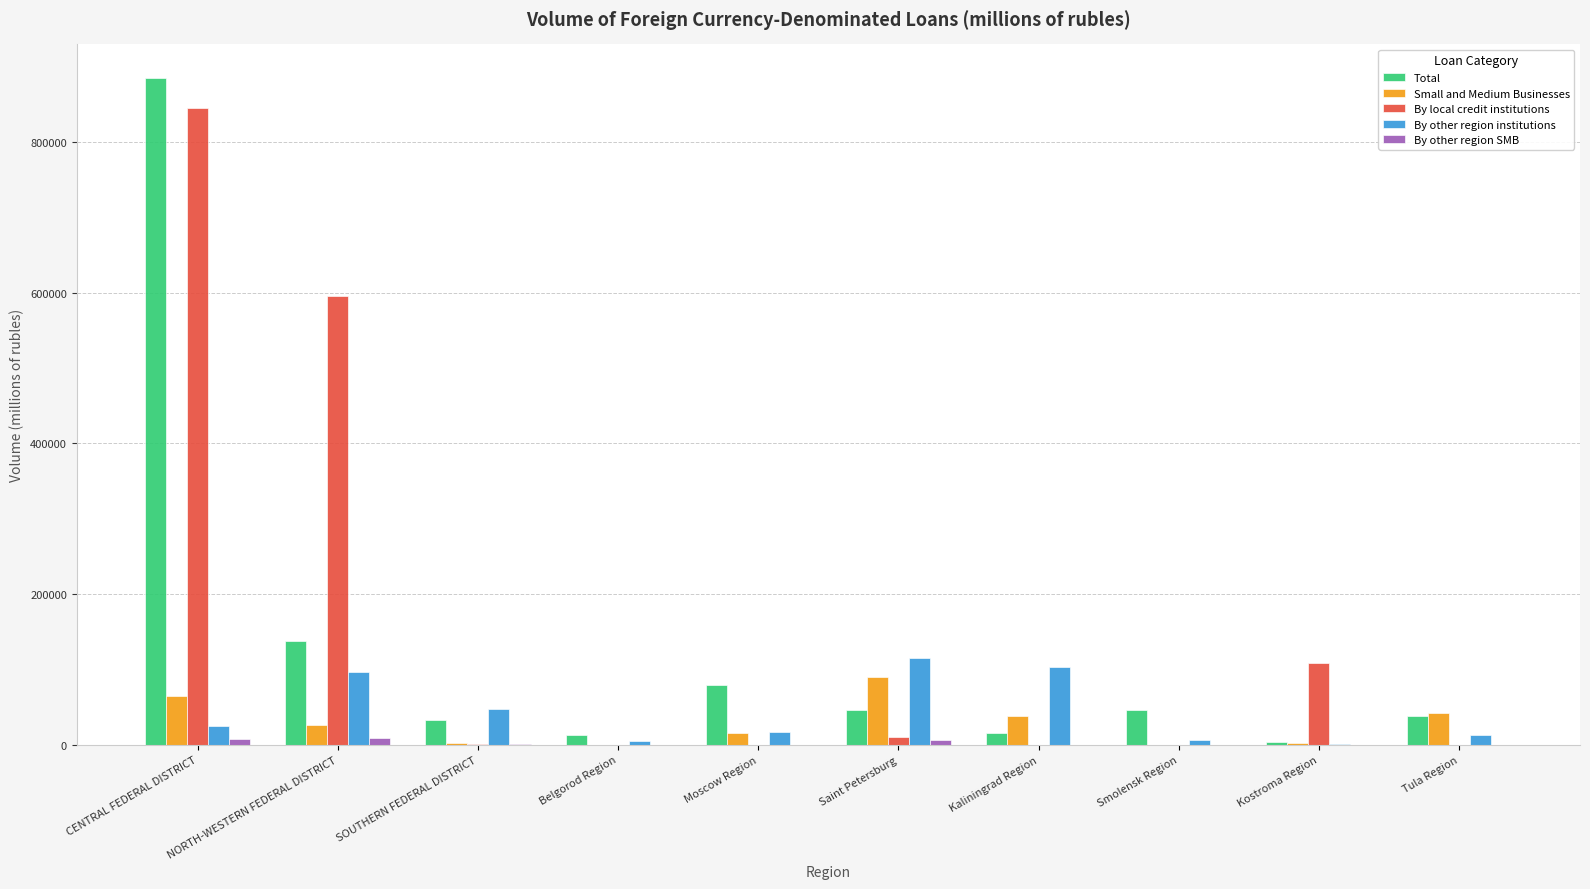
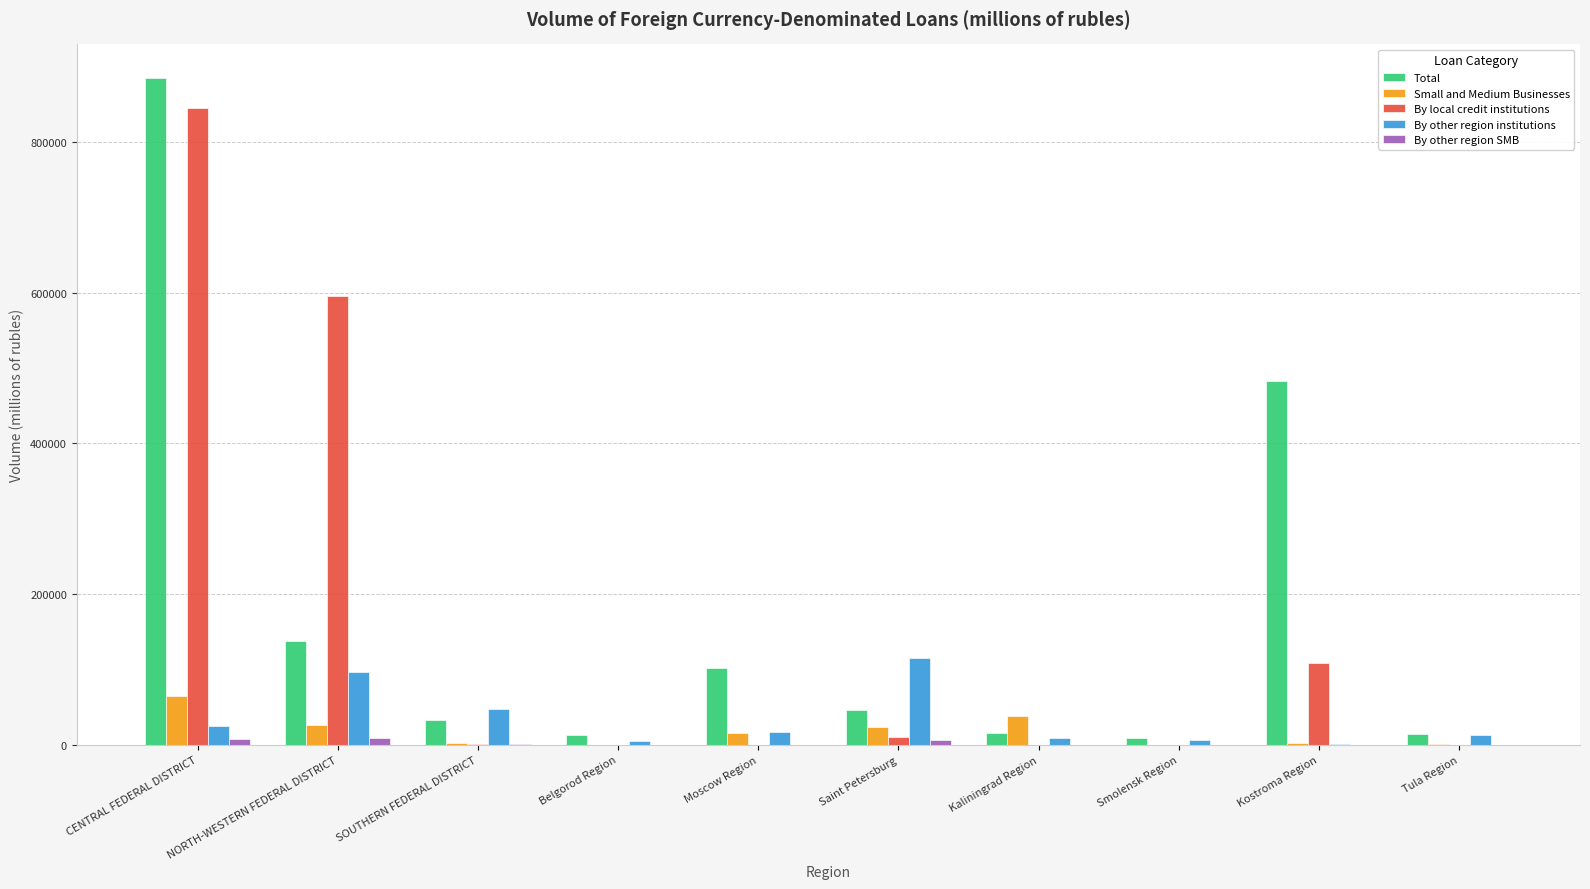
  {
    "Total": {
      "CENTRAL FEDERAL DISTRICT": 890000,
      "NORTH-WESTERN FEDERAL DISTRICT": 140000,
      "SOUTHERN FEDERAL DISTRICT": 30000,
      "Belgorod Region": 10000,
-     "Moscow Region": 80000,
+     "Moscow Region": 100000,
      "Saint Petersburg": 50000,
      "Kaliningrad Region": 20000,
-     "Smolensk Region": 50000,
-     "Kostroma Region": 0,
-     "Tula Region": 40000
+     "Smolensk Region": 10000,
+     "Kostroma Region": 480000,
+     "Tula Region": 10000
    },
    "Small and Medium Businesses": {
      "CENTRAL FEDERAL DISTRICT": 60000,
      "NORTH-WESTERN FEDERAL DISTRICT": 30000,
      "Moscow Region": 20000,
-     "Saint Petersburg": 90000,
+     "Saint Petersburg": 20000,
      "Kaliningrad Region": 40000,
-     "Tula Region": 40000
+     "Tula Region": 0
    },
    "By local credit institutions": {
      "CENTRAL FEDERAL DISTRICT": 850000,
      "NORTH-WESTERN FEDERAL DISTRICT": 600000,
      "Saint Petersburg": 10000,
      "Kostroma Region": 110000,
      "Tula Region": 0
    },
    "By other region institutions": {
      "CENTRAL FEDERAL DISTRICT": 20000,
      "NORTH-WESTERN FEDERAL DISTRICT": 100000,
      "SOUTHERN FEDERAL DISTRICT": 50000,
      "Belgorod Region": 0,
      "Moscow Region": 20000,
      "Saint Petersburg": 110000,
-     "Kaliningrad Region": 100000,
+     "Kaliningrad Region": 10000,
      "Smolensk Region": 10000,
      "Tula Region": 10000
    },
    "By other region SMB": {
      "CENTRAL FEDERAL DISTRICT": 10000,
      "NORTH-WESTERN FEDERAL DISTRICT": 10000,
      "Belgorod Region": 0,
      "Saint Petersburg": 10000,
      "Tula Region": 0
    }
  }
